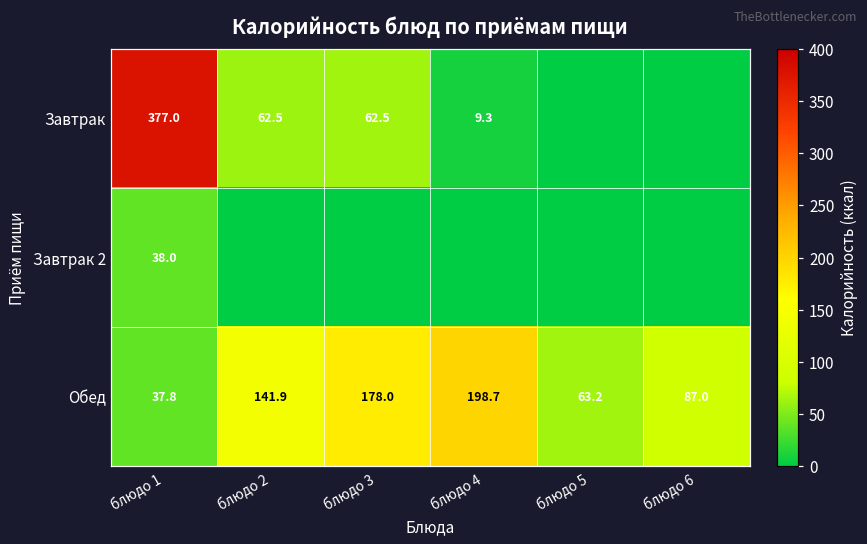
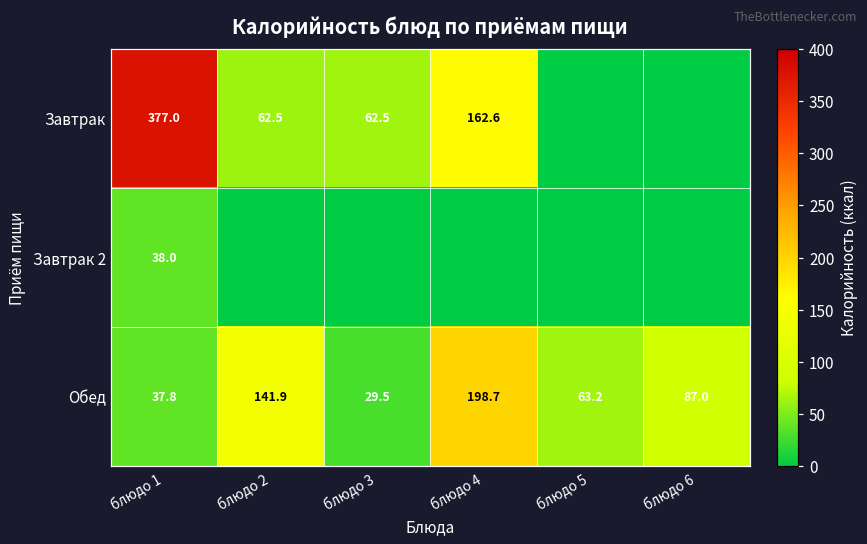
  {
    "Завтрак": {
      "блюдо 1": 377.0,
      "блюдо 2": 62.5,
      "блюдо 3": 62.5,
-     "блюдо 4": 9.3
+     "блюдо 4": 162.6
    },
    "Завтрак 2": {
      "блюдо 1": 38.0
    },
    "Обед": {
      "блюдо 1": 37.8,
      "блюдо 2": 141.9,
-     "блюдо 3": 178.0,
+     "блюдо 3": 29.5,
      "блюдо 4": 198.7,
      "блюдо 5": 63.2,
      "блюдо 6": 87.0
    }
  }
